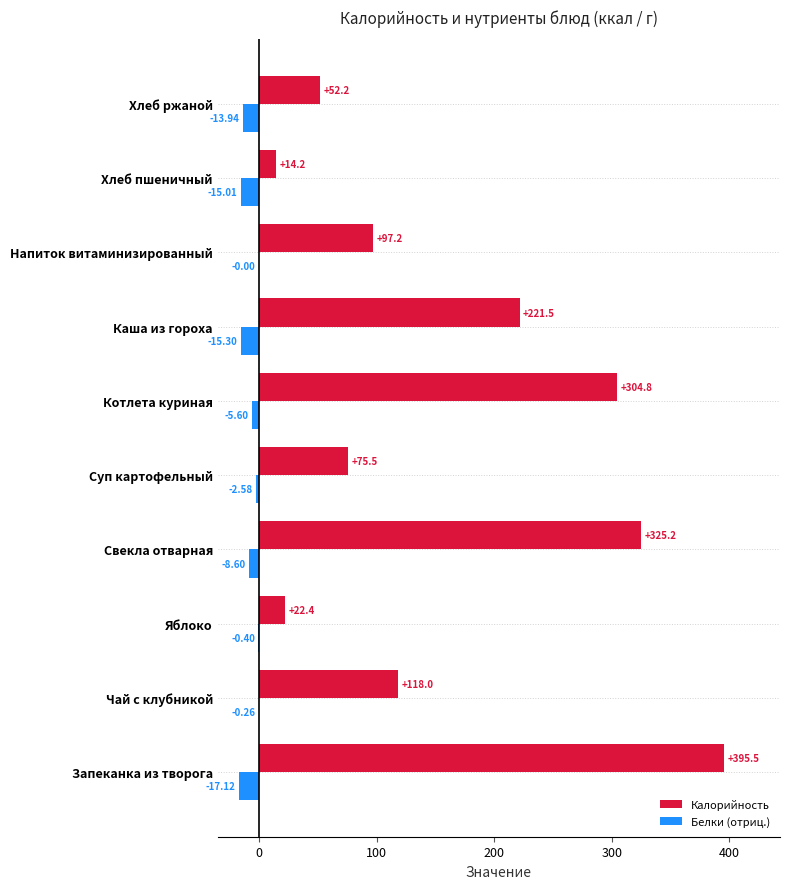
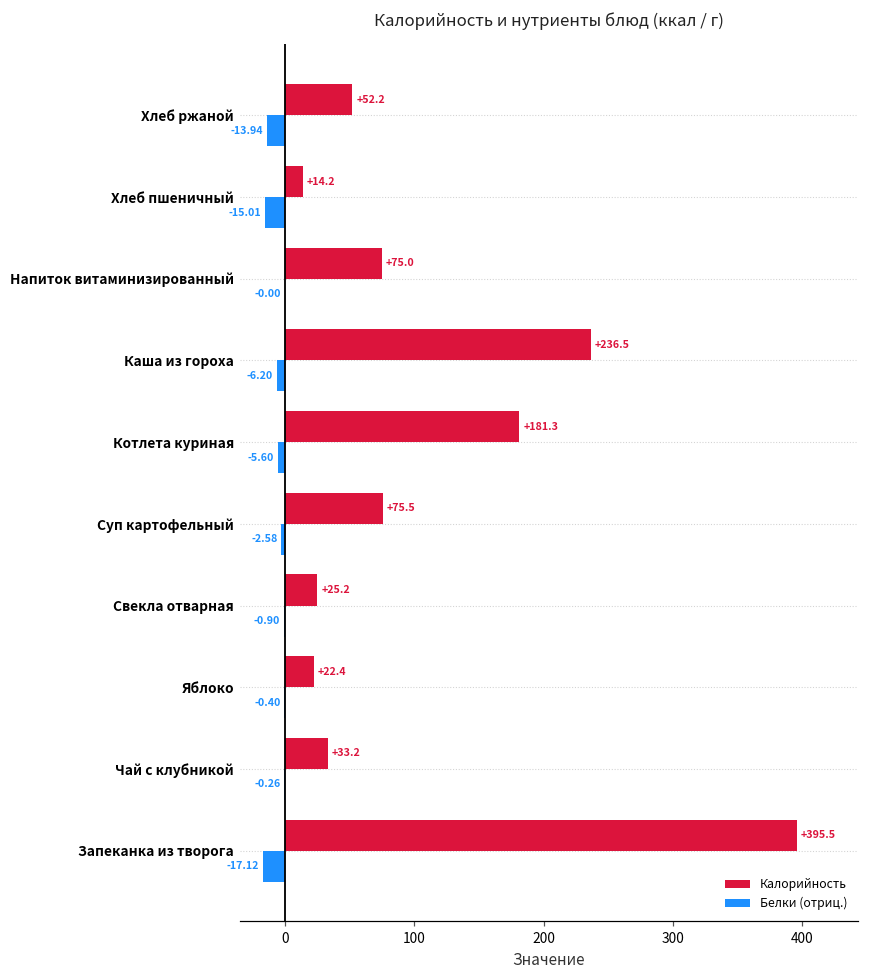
  {
    "Калорийность": {
      "Хлеб ржаной": "+52.2",
      "Хлеб пшеничный": "+14.2",
-     "Напиток витаминизированный": "+97.2",
-     "Каша из гороха": "+221.5",
-     "Котлета куриная": "+304.8",
+     "Напиток витаминизированный": "+75.0",
+     "Каша из гороха": "+236.5",
+     "Котлета куриная": "+181.3",
      "Суп картофельный": "+75.5",
-     "Свекла отварная": "+325.2",
+     "Свекла отварная": "+25.2",
      "Яблоко": "+22.4",
-     "Чай с клубникой": "+118.0",
+     "Чай с клубникой": "+33.2",
      "Запеканка из творога": "+395.5"
    },
    "Белки (отриц.)": {
      "Хлеб ржаной": "-13.94",
      "Хлеб пшеничный": "-15.01",
      "Напиток витаминизированный": "-0.00",
-     "Каша из гороха": "-15.30",
+     "Каша из гороха": "-6.20",
      "Котлета куриная": "-5.60",
      "Суп картофельный": "-2.58",
-     "Свекла отварная": "-8.60",
+     "Свекла отварная": "-0.90",
      "Яблоко": "-0.40",
      "Чай с клубникой": "-0.26",
      "Запеканка из творога": "-17.12"
    }
  }
